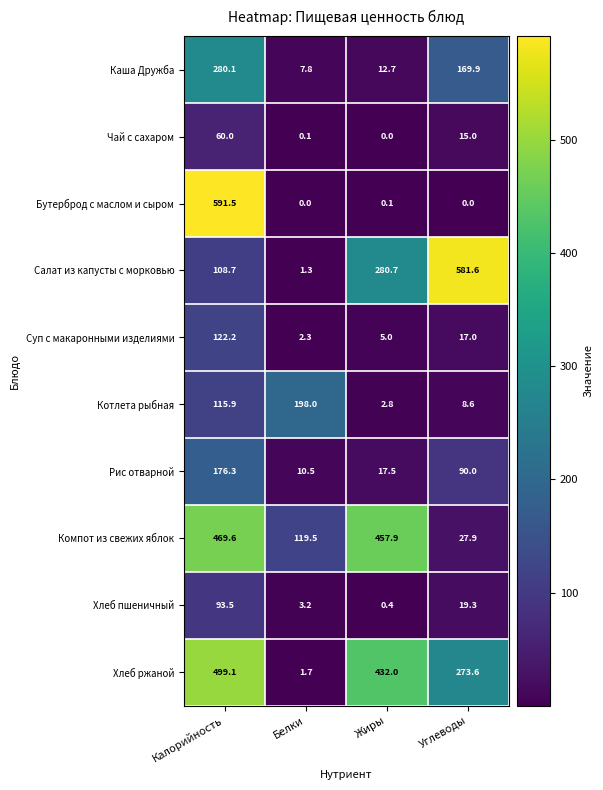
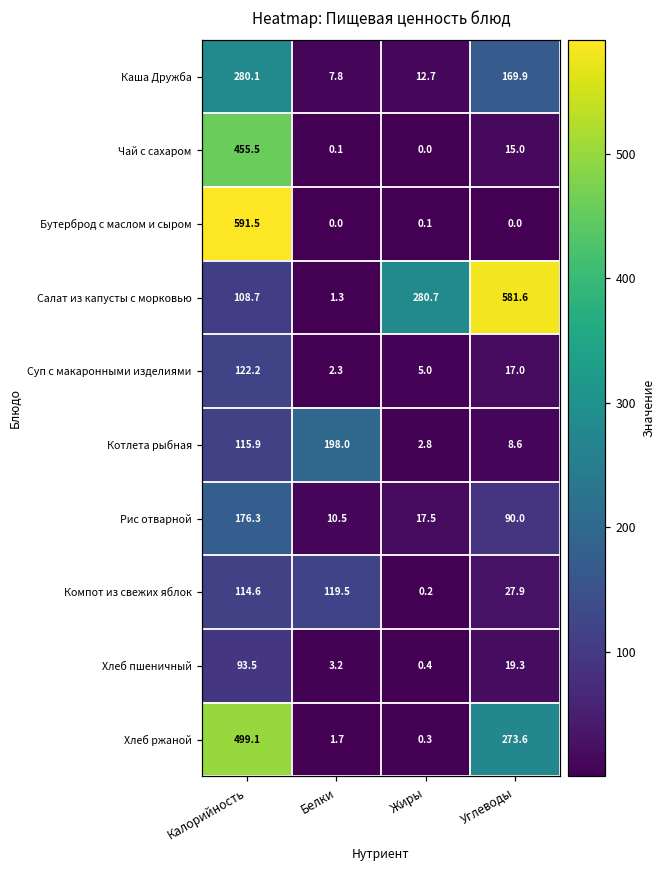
  {
    "Каша Дружба": {
      "Калорийность": 280.1,
      "Белки": 7.8,
      "Жиры": 12.7,
      "Углеводы": 169.9
    },
    "Чай с сахаром": {
-     "Калорийность": 60.0,
+     "Калорийность": 455.5,
      "Белки": 0.1,
      "Жиры": 0.0,
      "Углеводы": 15.0
    },
    "Бутерброд с маслом и сыром": {
      "Калорийность": 591.5,
      "Белки": 0.0,
      "Жиры": 0.1,
      "Углеводы": 0.0
    },
    "Салат из капусты с морковью": {
      "Калорийность": 108.7,
      "Белки": 1.3,
      "Жиры": 280.7,
      "Углеводы": 581.6
    },
    "Суп с макаронными изделиями": {
      "Калорийность": 122.2,
      "Белки": 2.3,
      "Жиры": 5.0,
      "Углеводы": 17.0
    },
    "Котлета рыбная": {
      "Калорийность": 115.9,
      "Белки": 198.0,
      "Жиры": 2.8,
      "Углеводы": 8.6
    },
    "Рис отварной": {
      "Калорийность": 176.3,
      "Белки": 10.5,
      "Жиры": 17.5,
      "Углеводы": 90.0
    },
    "Компот из свежих яблок": {
-     "Калорийность": 469.6,
+     "Калорийность": 114.6,
      "Белки": 119.5,
-     "Жиры": 457.9,
+     "Жиры": 0.2,
      "Углеводы": 27.9
    },
    "Хлеб пшеничный": {
      "Калорийность": 93.5,
      "Белки": 3.2,
      "Жиры": 0.4,
      "Углеводы": 19.3
    },
    "Хлеб ржаной": {
      "Калорийность": 499.1,
      "Белки": 1.7,
-     "Жиры": 432.0,
+     "Жиры": 0.3,
      "Углеводы": 273.6
    }
  }
